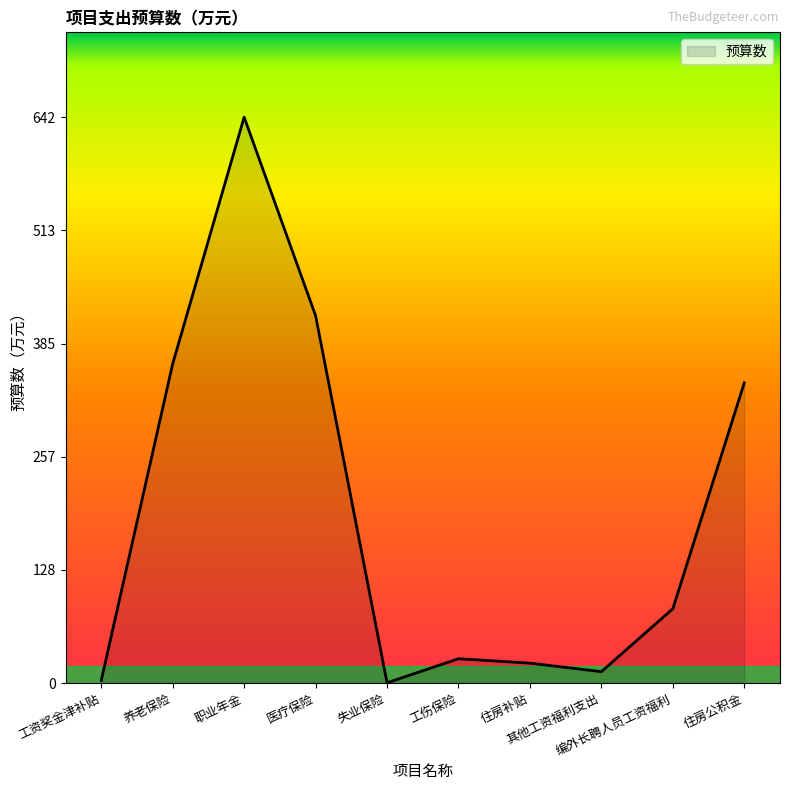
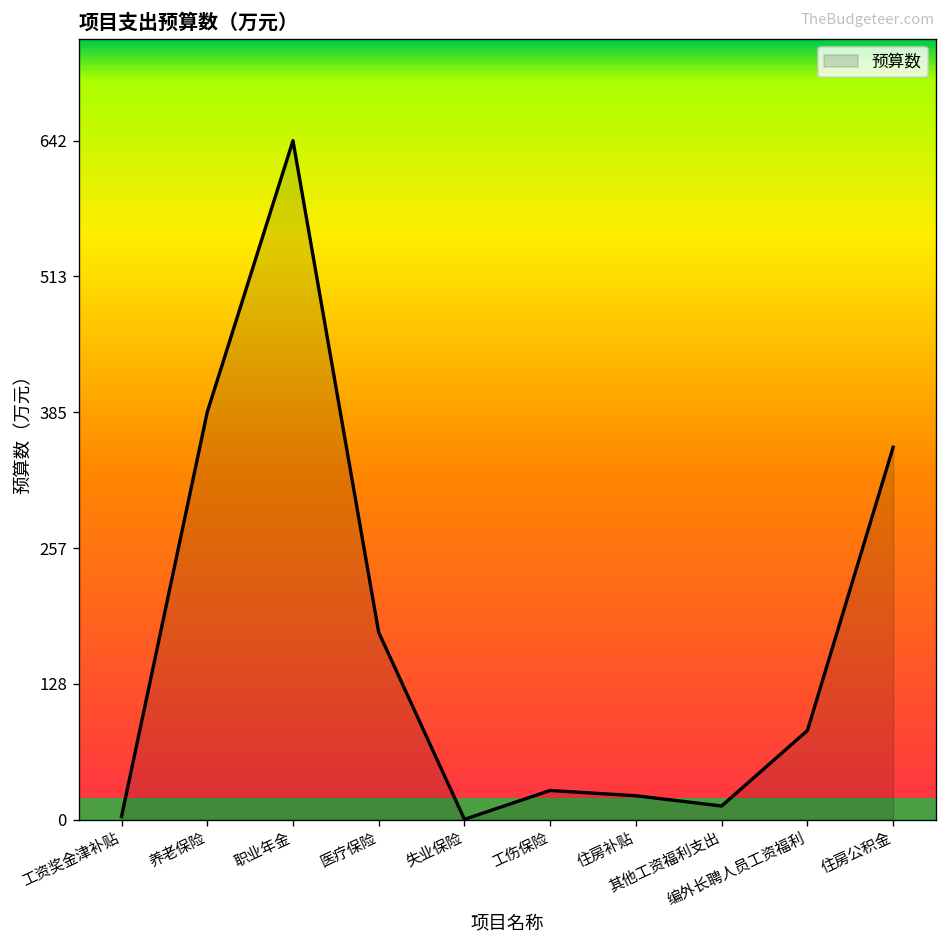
  {
-   "养老保险": 360,
+   "养老保险": 390,
    "职业年金": 640,
-   "医疗保险": 420,
+   "医疗保险": 180,
    "工伤保险": 30,
    "住房补贴": 20,
    "编外长聘人员工资福利": 80,
-   "住房公积金": 340
+   "住房公积金": 350
  }
